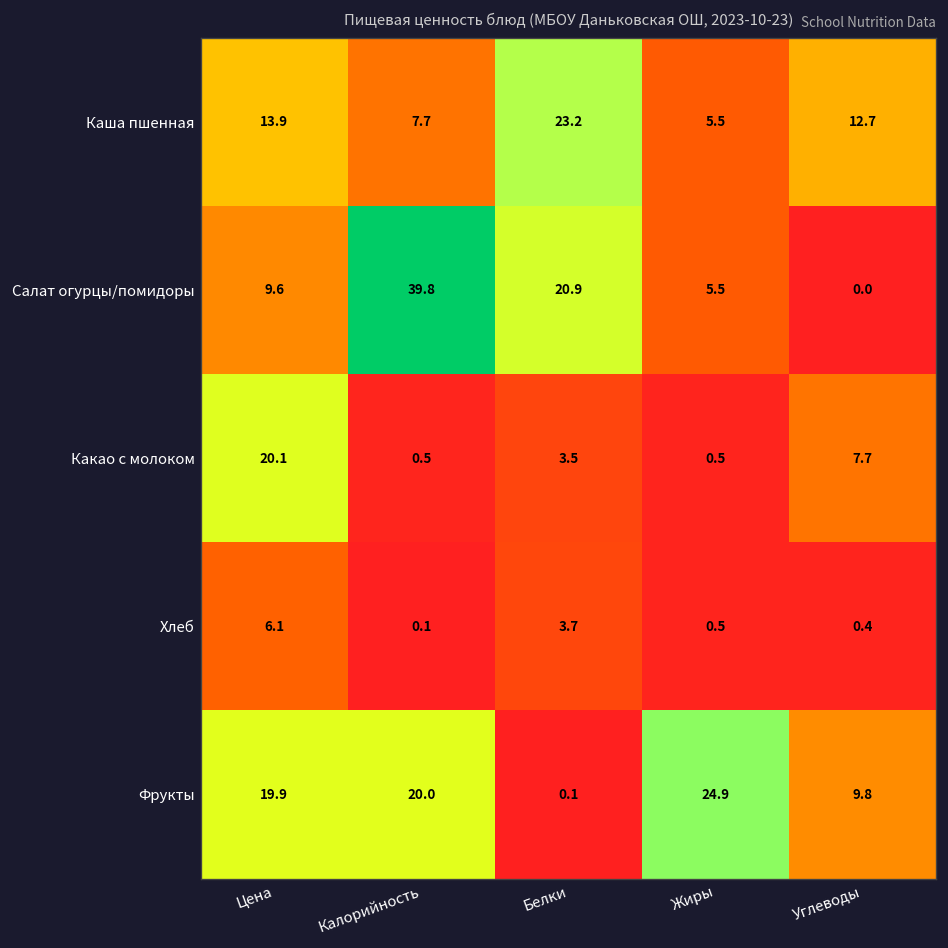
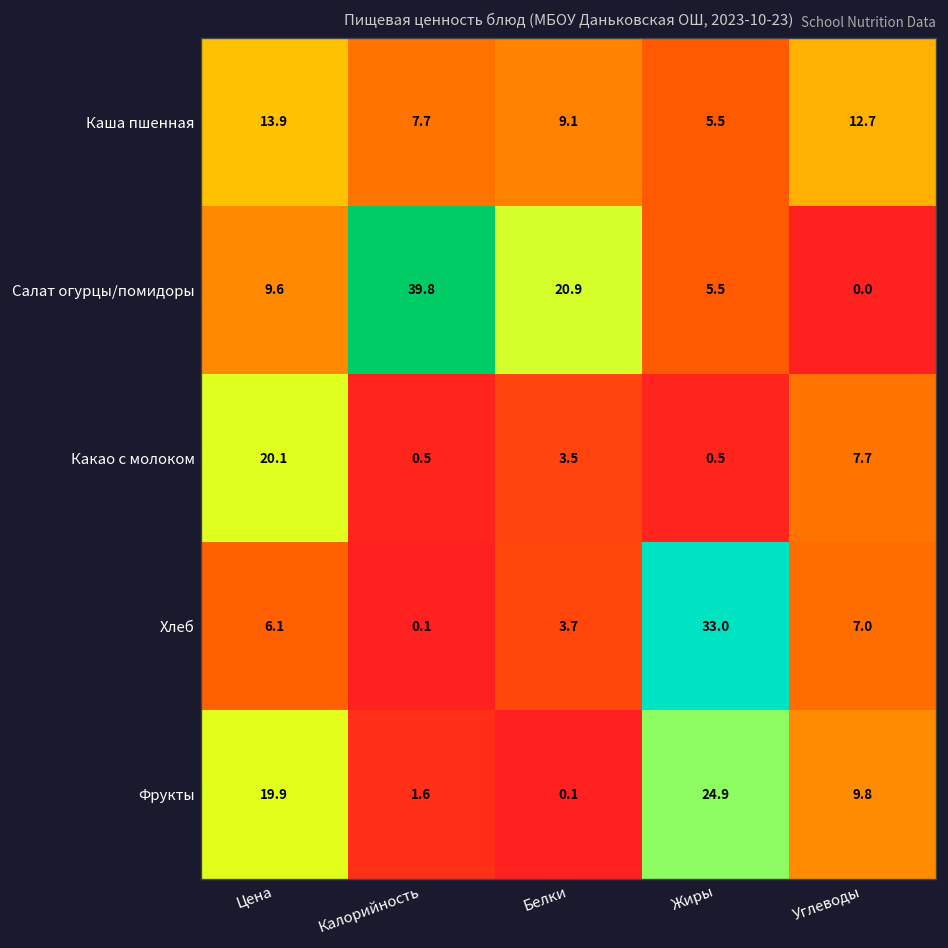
  {
    "Каша пшенная": {
      "Цена": 13.9,
      "Калорийность": 7.7,
-     "Белки": 23.2,
+     "Белки": 9.1,
      "Жиры": 5.5,
      "Углеводы": 12.7
    },
    "Салат огурцы/помидоры": {
      "Цена": 9.6,
      "Калорийность": 39.8,
      "Белки": 20.9,
      "Жиры": 5.5,
      "Углеводы": 0.0
    },
    "Какао с молоком": {
      "Цена": 20.1,
      "Калорийность": 0.5,
      "Белки": 3.5,
      "Жиры": 0.5,
      "Углеводы": 7.7
    },
    "Хлеб": {
      "Цена": 6.1,
      "Калорийность": 0.1,
      "Белки": 3.7,
-     "Жиры": 0.5,
-     "Углеводы": 0.4
+     "Жиры": 33.0,
+     "Углеводы": 7.0
    },
    "Фрукты": {
      "Цена": 19.9,
-     "Калорийность": 20.0,
+     "Калорийность": 1.6,
      "Белки": 0.1,
      "Жиры": 24.9,
      "Углеводы": 9.8
    }
  }
